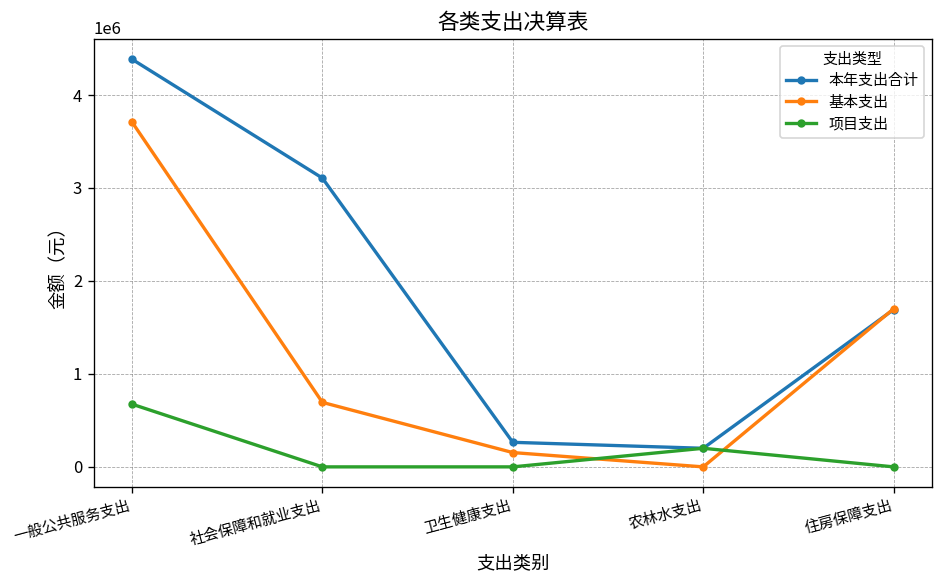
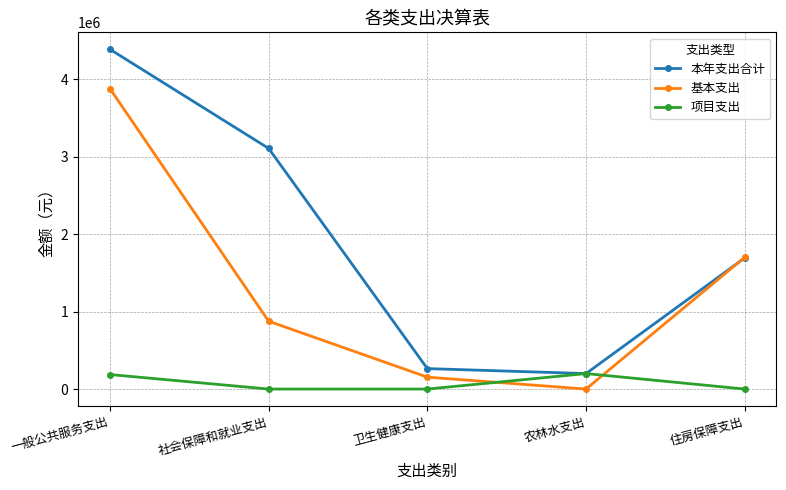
  {
    "本年支出合计": {
      "一般公共服务支出": 4400000,
      "社会保障和就业支出": 3100000,
      "卫生健康支出": 300000
    },
    "基本支出": {
-     "一般公共服务支出": 3700000,
-     "社会保障和就业支出": 700000,
+     "一般公共服务支出": 3900000,
+     "社会保障和就业支出": 900000,
      "卫生健康支出": 200000,
      "农林水支出": 0
    },
    "项目支出": {
-     "一般公共服务支出": 700000,
+     "一般公共服务支出": 200000,
      "社会保障和就业支出": 0,
      "卫生健康支出": 0,
      "住房保障支出": 0
    }
  }
